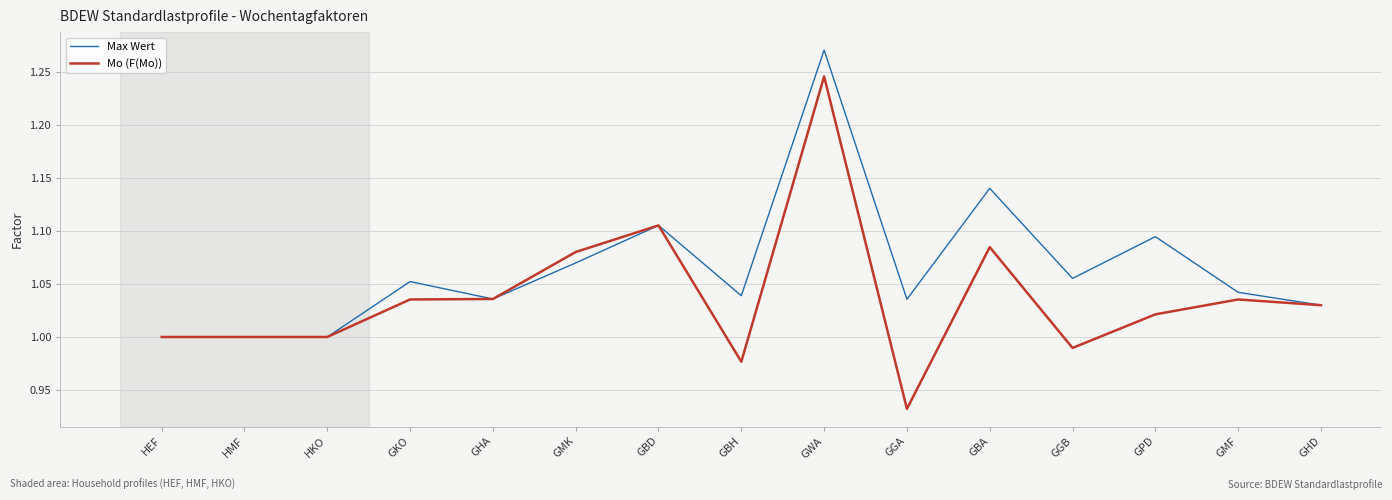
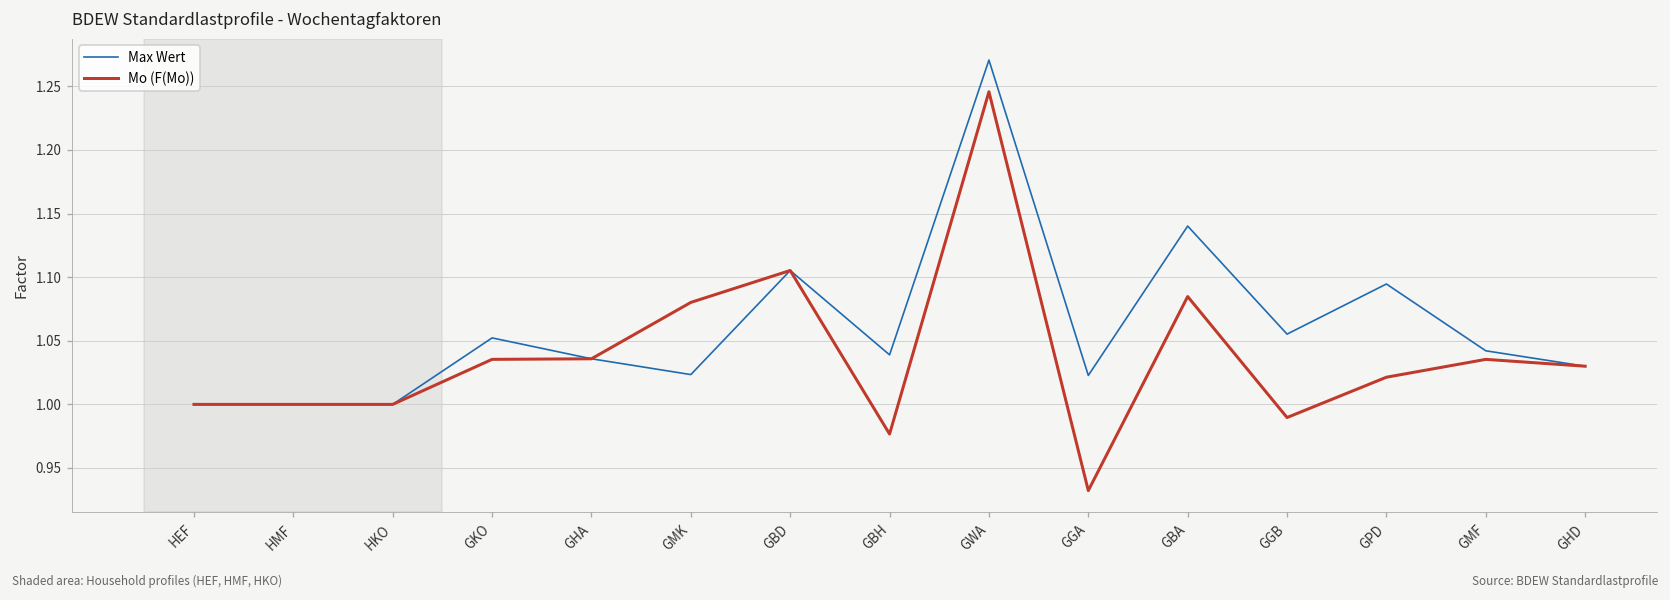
  {
    "Max Wert": {
      "GKO": 1.052,
-     "GMK": 1.070,
+     "GMK": 1.023,
      "GBH": 1.039,
      "GWA": 1.271,
-     "GGA": 1.036,
+     "GGA": 1.023,
      "GBA": 1.140,
      "GGB": 1.055,
      "GPD": 1.095,
      "GMF": 1.042
    },
    "Mo (F(Mo))": {
      "GKO": 1.035,
      "GMK": 1.080,
      "GBH": 0.977,
      "GWA": 1.246,
      "GGA": 0.932,
      "GBA": 1.085,
      "GGB": 0.990,
      "GPD": 1.021,
      "GMF": 1.035
    }
  }
